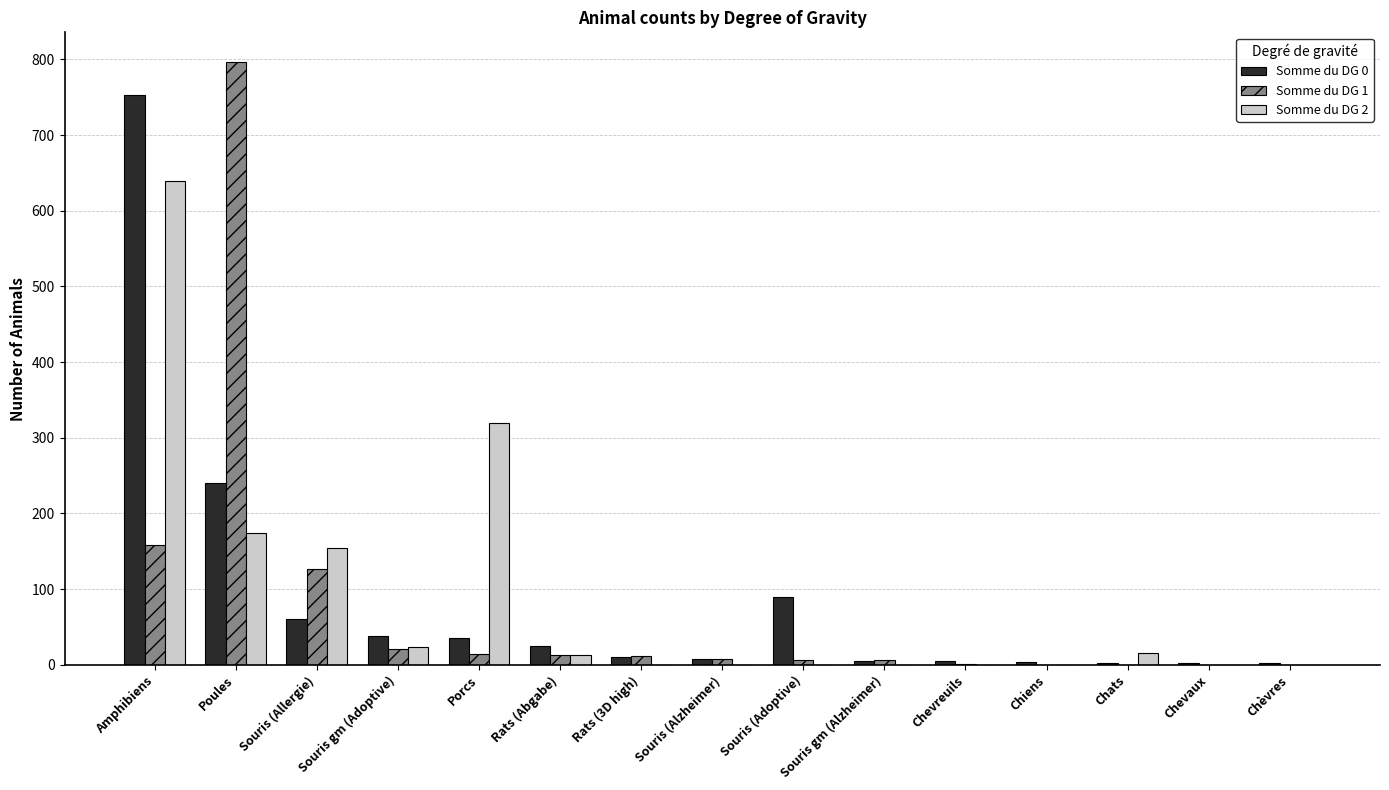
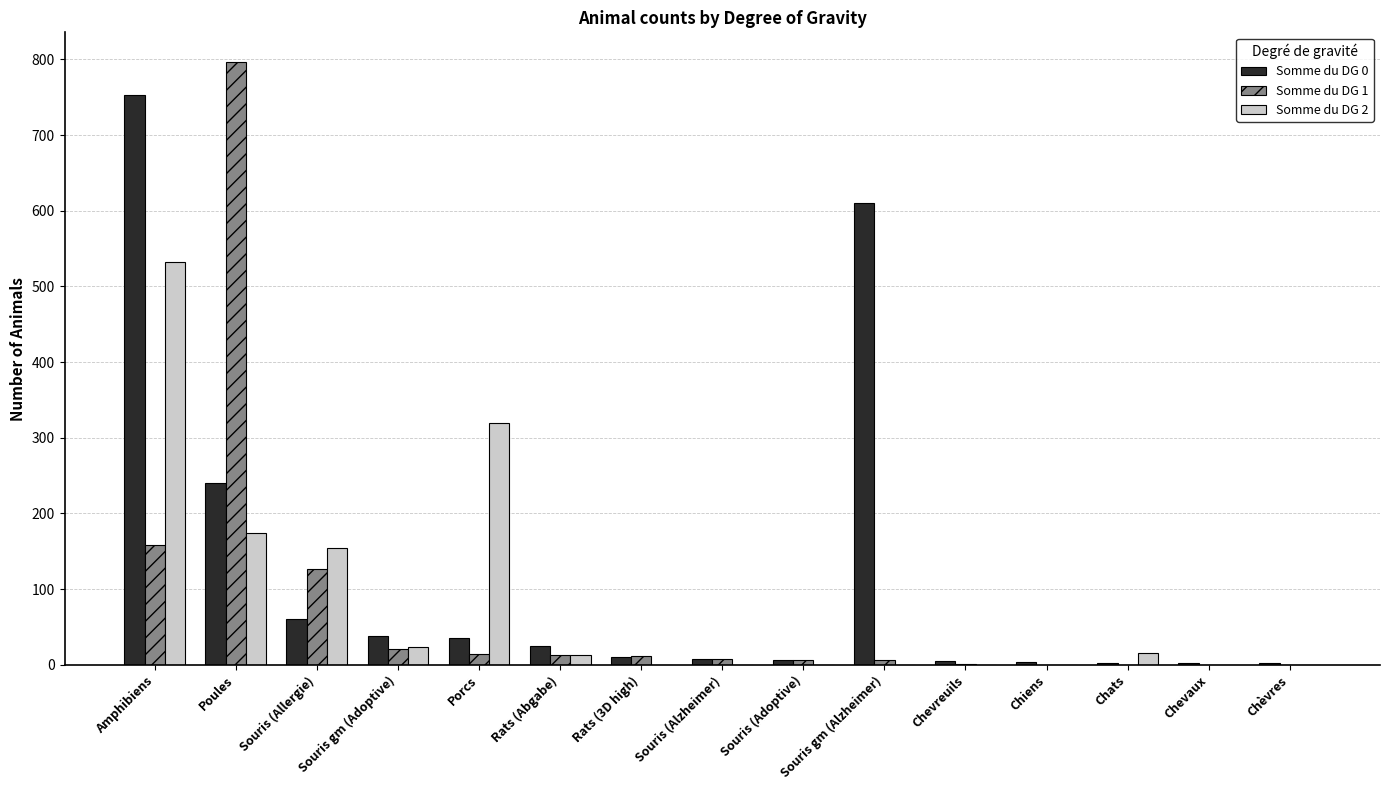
  {
    "Somme du DG 0": {
      "Amphibiens": 750,
      "Poules": 240,
      "Souris (Allergie)": 60,
      "Souris gm (Adoptive)": 40,
      "Porcs": 40,
      "Rats (Abgabe)": 30,
      "Rats (3D high)": 10,
      "Souris (Alzheimer)": 10,
-     "Souris (Adoptive)": 90,
-     "Souris gm (Alzheimer)": 10,
+     "Souris (Adoptive)": 10,
+     "Souris gm (Alzheimer)": 610,
      "Chevreuils": 10,
      "Chiens": 0
    },
    "Somme du DG 1": {
      "Amphibiens": 160,
      "Poules": 800,
      "Souris (Allergie)": 130,
      "Souris gm (Adoptive)": 20,
      "Porcs": 10,
      "Rats (Abgabe)": 10,
      "Rats (3D high)": 10,
      "Souris (Alzheimer)": 10,
      "Souris (Adoptive)": 10,
      "Souris gm (Alzheimer)": 10,
      "Chiens": 0,
      "Chats": 0,
      "Chevaux": 0,
      "Chèvres": 0
    },
    "Somme du DG 2": {
-     "Amphibiens": 640,
+     "Amphibiens": 530,
      "Poules": 170,
      "Souris (Allergie)": 160,
      "Souris gm (Adoptive)": 20,
      "Porcs": 320,
      "Rats (Abgabe)": 10,
      "Rats (3D high)": 0,
      "Souris (Alzheimer)": 0,
      "Souris (Adoptive)": 0,
      "Souris gm (Alzheimer)": 0,
      "Chevreuils": 0,
      "Chiens": 0,
      "Chats": 20,
      "Chevaux": 0,
      "Chèvres": 0
    }
  }
